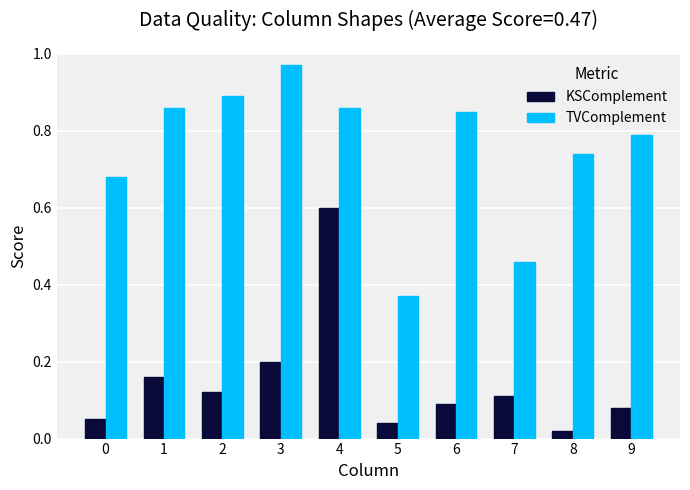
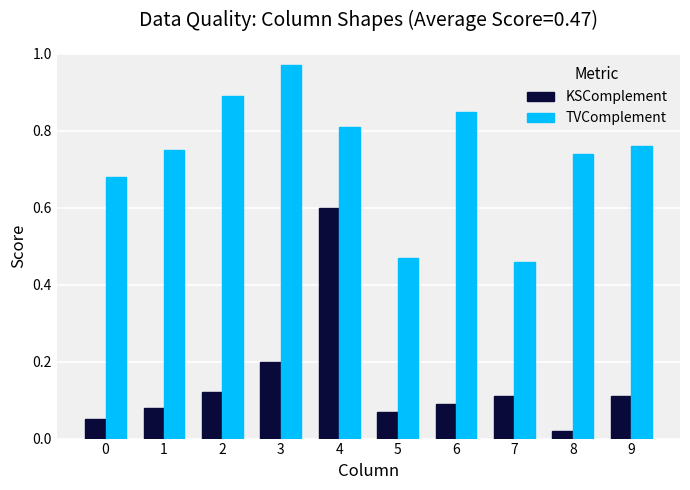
  {
    "KSComplement": {
      "0": 0.05,
-     "1": 0.16,
+     "1": 0.08,
      "2": 0.12,
      "3": 0.20,
      "4": 0.60,
-     "5": 0.04,
+     "5": 0.07,
      "6": 0.09,
      "7": 0.11,
      "8": 0.02,
-     "9": 0.08
+     "9": 0.11
    },
    "TVComplement": {
      "0": 0.68,
-     "1": 0.86,
+     "1": 0.75,
      "2": 0.89,
      "3": 0.97,
-     "4": 0.86,
-     "5": 0.37,
+     "4": 0.81,
+     "5": 0.47,
      "6": 0.85,
      "7": 0.46,
      "8": 0.74,
-     "9": 0.79
+     "9": 0.76
    }
  }
